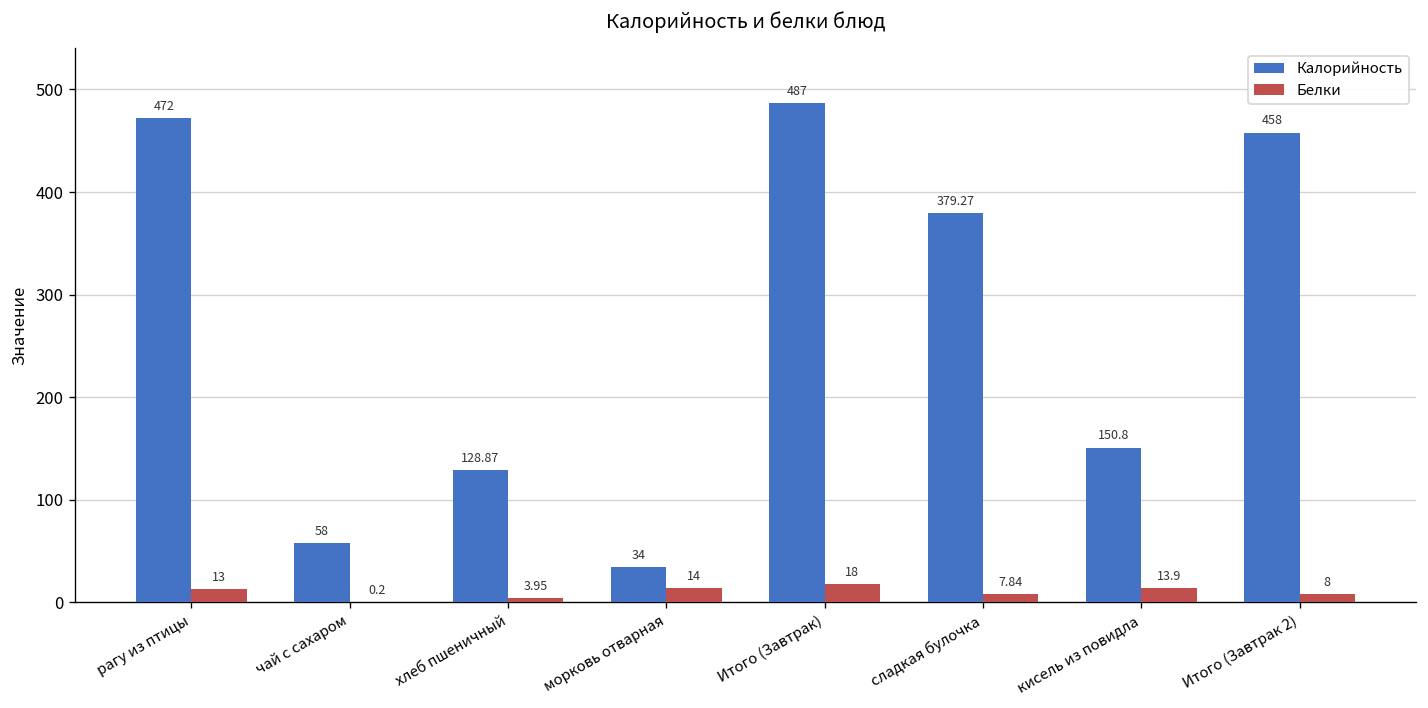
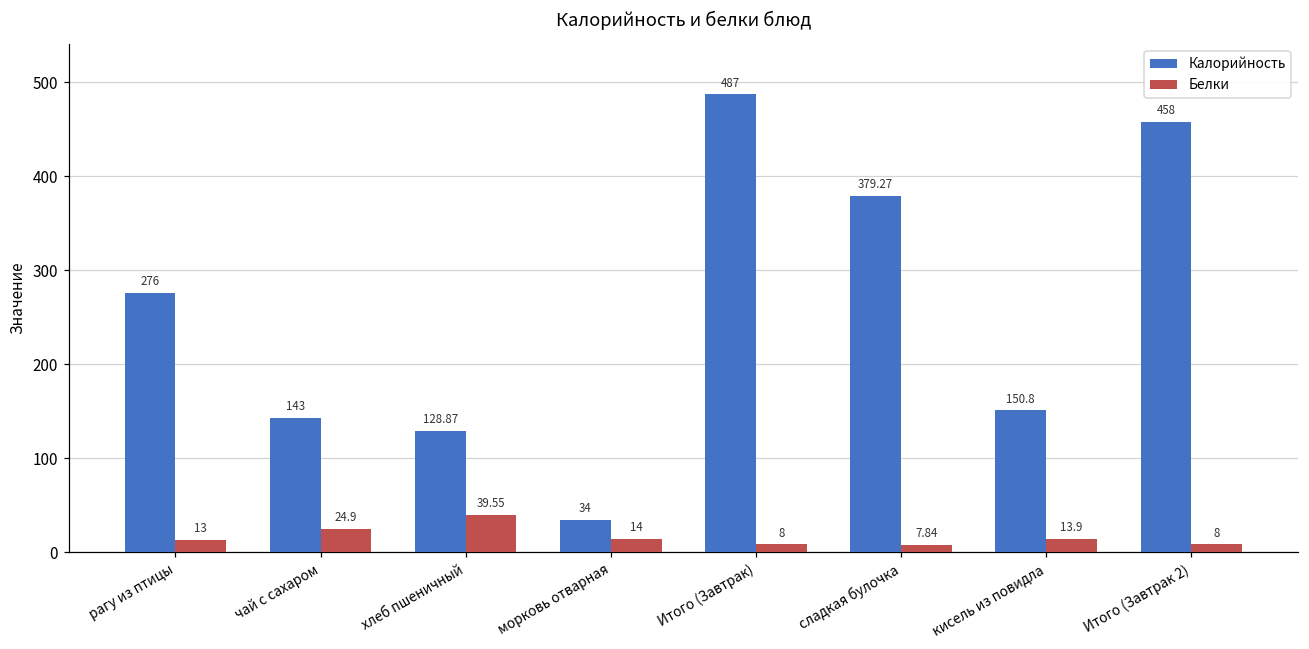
  {
    "Калорийность": {
-     "рагу из птицы": 472,
-     "чай с сахаром": 58,
+     "рагу из птицы": 276,
+     "чай с сахаром": 143,
      "хлеб пшеничный": 128.87,
      "морковь отварная": 34,
      "Итого (Завтрак)": 487,
      "сладкая булочка": 379.27,
      "кисель из повидла": 150.8,
      "Итого (Завтрак 2)": 458
    },
    "Белки": {
      "рагу из птицы": 13,
-     "чай с сахаром": 0.2,
-     "хлеб пшеничный": 3.95,
+     "чай с сахаром": 24.9,
+     "хлеб пшеничный": 39.55,
      "морковь отварная": 14,
-     "Итого (Завтрак)": 18,
+     "Итого (Завтрак)": 8,
      "сладкая булочка": 7.84,
      "кисель из повидла": 13.9,
      "Итого (Завтрак 2)": 8
    }
  }
